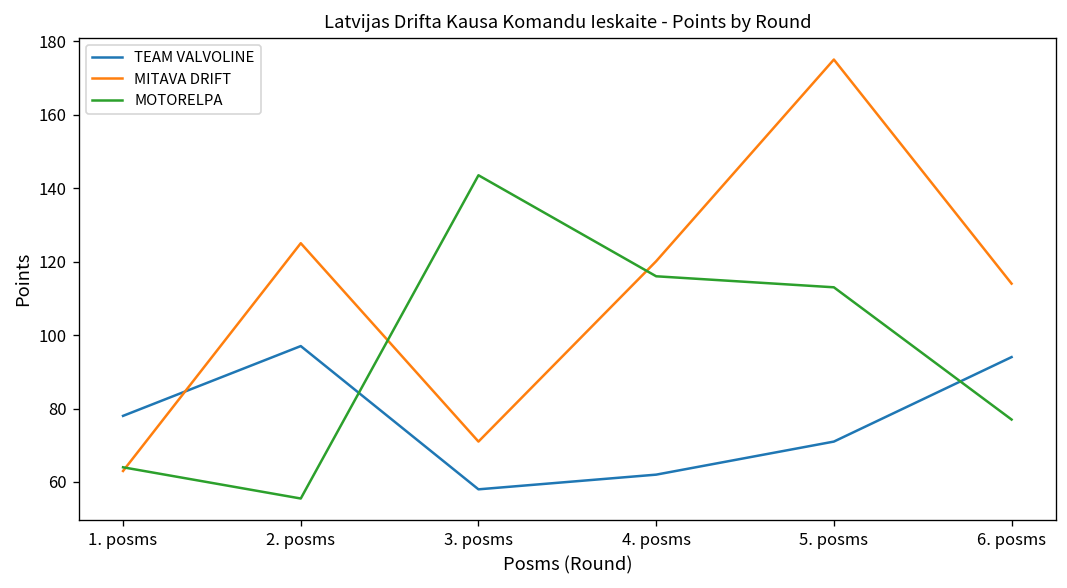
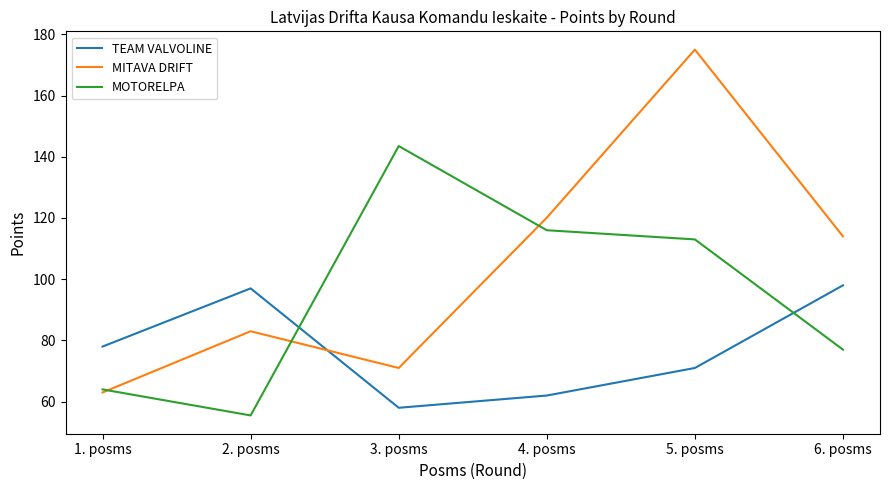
  {
    "TEAM VALVOLINE": {
      "1. posms": 78,
      "2. posms": 97,
      "3. posms": 58,
      "4. posms": 62,
      "5. posms": 71,
-     "6. posms": 94
+     "6. posms": 98
    },
    "MITAVA DRIFT": {
      "1. posms": 63,
-     "2. posms": 125,
+     "2. posms": 83,
      "3. posms": 71,
      "4. posms": 120,
      "5. posms": 175,
      "6. posms": 114
    },
    "MOTORELPA": {
      "1. posms": 64,
      "2. posms": 56,
      "3. posms": 144,
      "4. posms": 116,
      "5. posms": 113,
      "6. posms": 77
    }
  }
